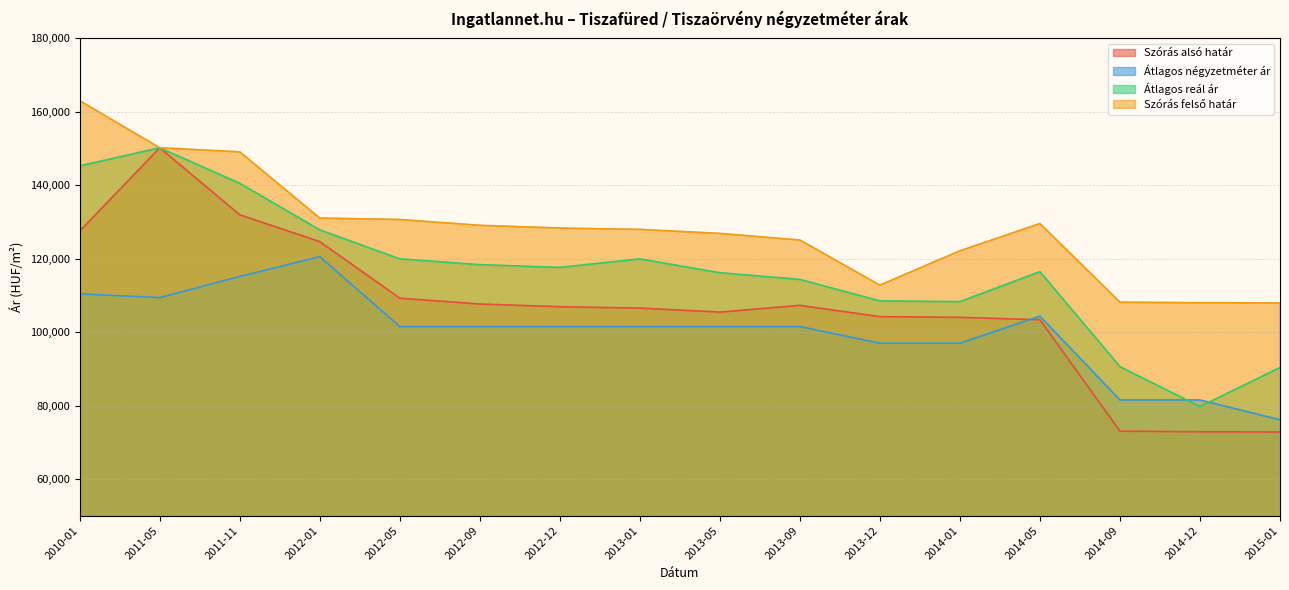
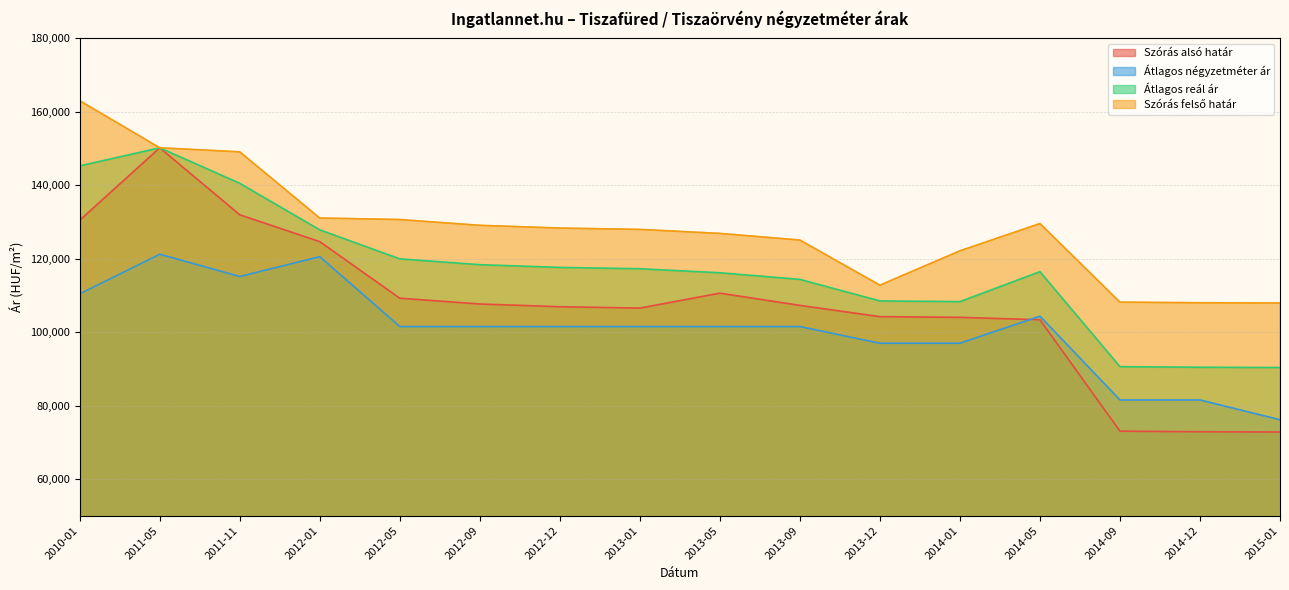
  {
    "Szórás alsó határ": {
-     "2010-01": "128,000",
+     "2010-01": "130,000",
      "2011-11": "132,000",
      "2012-01": "125,000",
      "2012-05": "109,000",
      "2012-09": "108,000",
      "2012-12": "107,000",
      "2013-01": "107,000",
-     "2013-05": "105,000",
+     "2013-05": "111,000",
      "2013-09": "107,000",
      "2013-12": "104,000",
      "2014-01": "104,000",
      "2014-05": "103,000",
      "2014-09": "73,000",
      "2014-12": "73,000",
      "2015-01": "73,000"
    },
    "Átlagos négyzetméter ár": {
      "2010-01": "110,000",
-     "2011-05": "109,000",
+     "2011-05": "121,000",
      "2011-11": "115,000",
      "2012-01": "121,000",
      "2012-05": "102,000",
      "2012-09": "102,000",
      "2012-12": "102,000",
      "2013-01": "102,000",
      "2013-05": "102,000",
      "2013-09": "102,000",
      "2013-12": "97,000",
      "2014-01": "97,000",
      "2014-05": "104,000",
      "2014-09": "82,000",
      "2014-12": "82,000",
      "2015-01": "76,000"
    },
    "Átlagos reál ár": {
      "2010-01": "145,000",
      "2011-11": "141,000",
      "2012-01": "128,000",
      "2012-05": "120,000",
      "2012-09": "118,000",
      "2012-12": "118,000",
-     "2013-01": "120,000",
+     "2013-01": "117,000",
      "2013-05": "116,000",
      "2013-09": "114,000",
      "2013-12": "108,000",
      "2014-01": "108,000",
      "2014-05": "116,000",
      "2014-09": "91,000",
-     "2014-12": "80,000",
+     "2014-12": "90,000",
      "2015-01": "90,000"
    },
    "Szórás felső határ": {
      "2010-01": "163,000",
      "2011-11": "149,000",
      "2012-01": "131,000",
      "2012-05": "131,000",
      "2012-09": "129,000",
      "2012-12": "128,000",
      "2013-01": "128,000",
      "2013-05": "127,000",
      "2013-09": "125,000",
      "2013-12": "113,000",
      "2014-01": "122,000",
      "2014-05": "130,000",
      "2014-09": "108,000",
      "2014-12": "108,000",
      "2015-01": "108,000"
    }
  }
